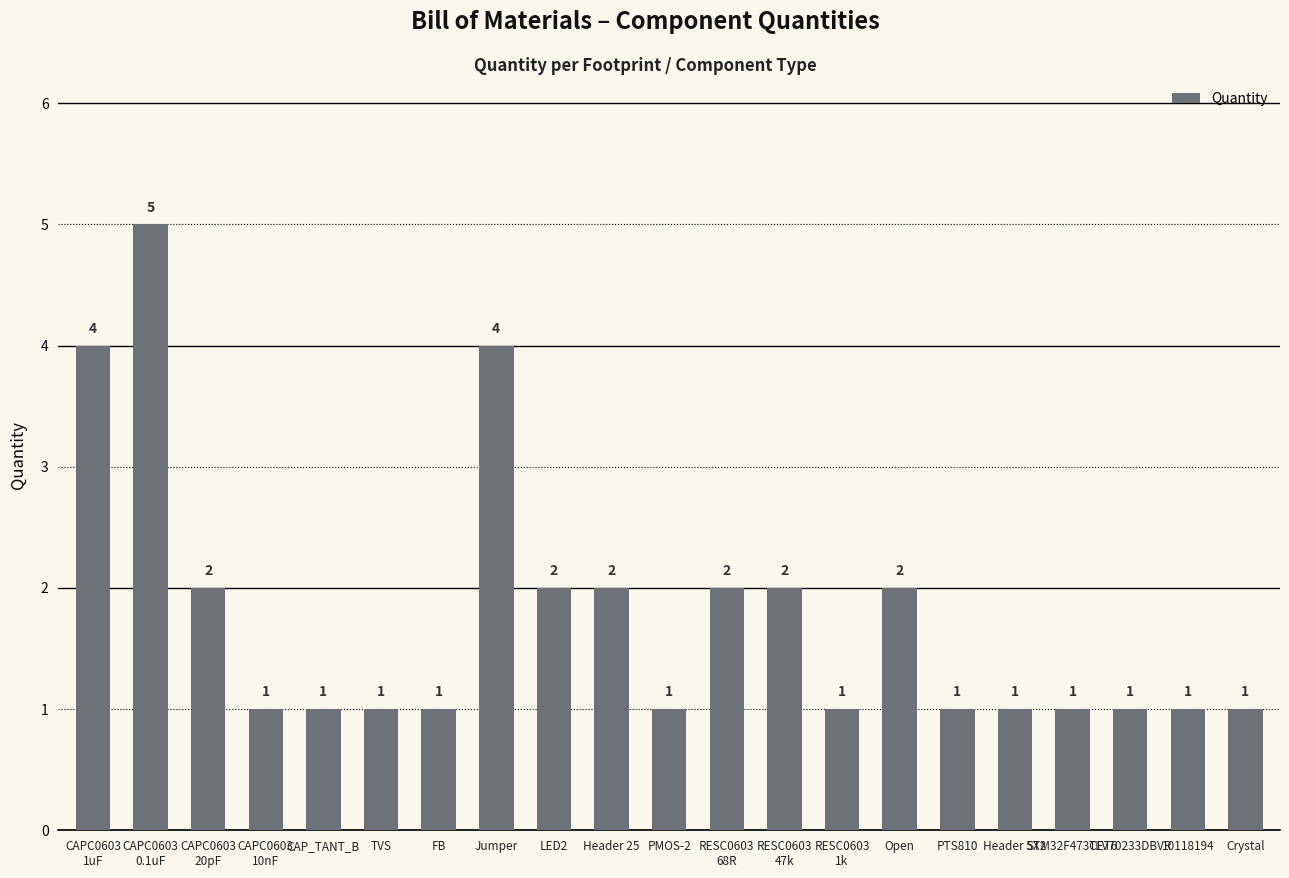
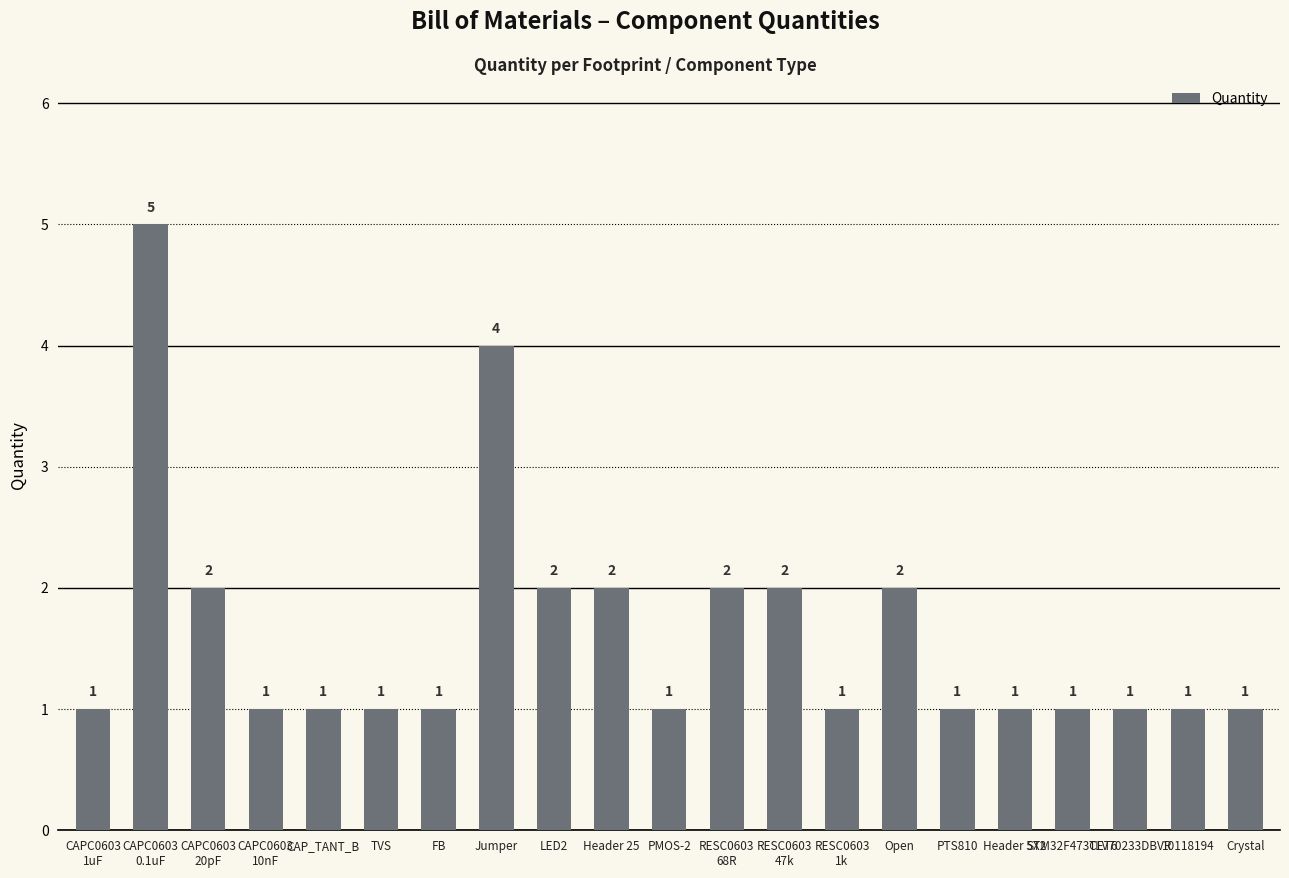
  {
-   "CAPC0603 1uF": 4,
+   "CAPC0603 1uF": 1,
    "CAPC0603 0.1uF": 5,
    "CAPC0603 20pF": 2,
    "CAPC0603 10nF": 1,
    "CAP_TANT_B": 1,
    "TVS": 1,
    "FB": 1,
    "Jumper": 4,
    "LED2": 2,
    "Header 25": 2,
    "PMOS-2": 1,
    "RESC0603 68R": 2,
    "RESC0603 47k": 2,
    "RESC0603 1k": 1,
    "Open": 2,
    "PTS810": 1,
    "Crystal": 1
  }
